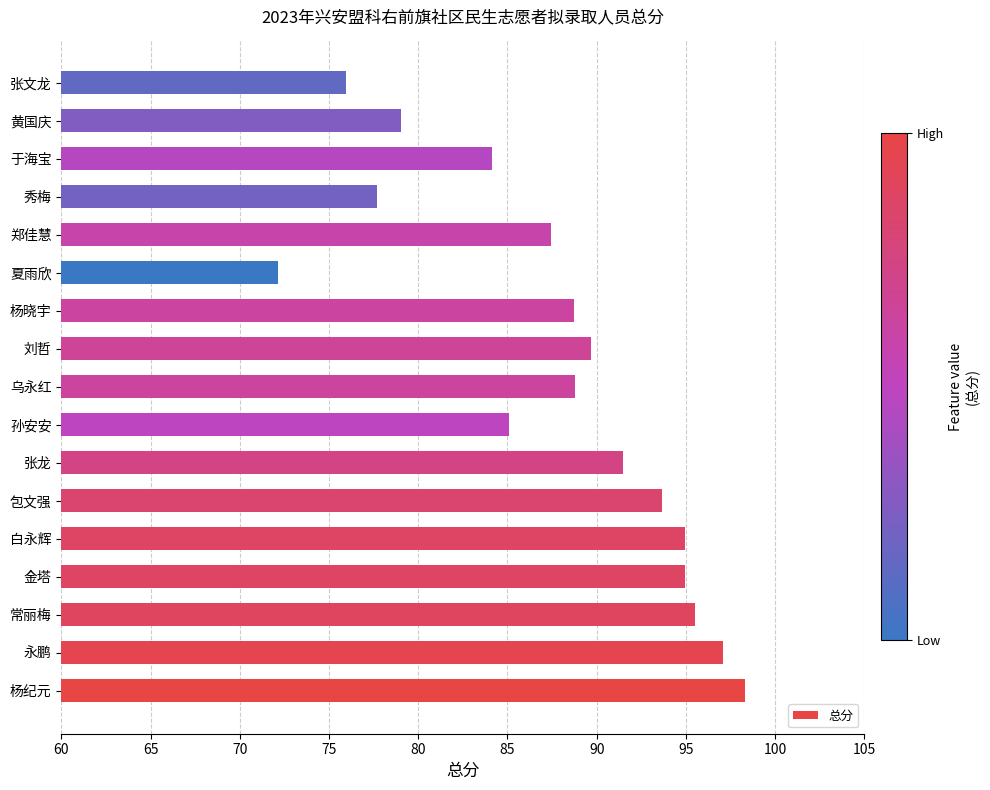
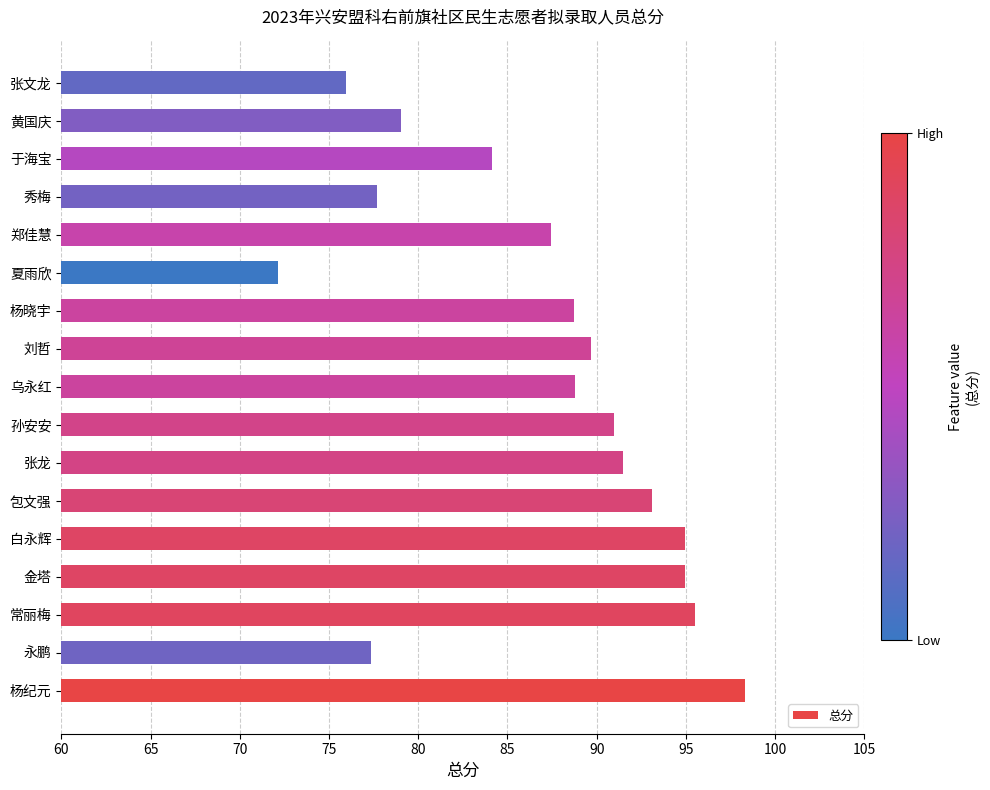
  {
    "张文龙": 75.9,
    "黄国庆": 79.0,
    "于海宝": 84.1,
    "秀梅": 77.7,
    "郑佳慧": 87.5,
    "夏雨欣": 72.1,
    "杨晓宇": 88.7,
    "刘哲": 89.7,
    "乌永红": 88.8,
-   "孙安安": 85.1,
+   "孙安安": 90.9,
    "张龙": 91.5,
-   "包文强": 93.6,
+   "包文强": 93.1,
    "白永辉": 94.9,
    "金塔": 95.0,
    "常丽梅": 95.5,
-   "永鹏": 97.1,
+   "永鹏": 77.3,
    "杨纪元": 98.3
  }
